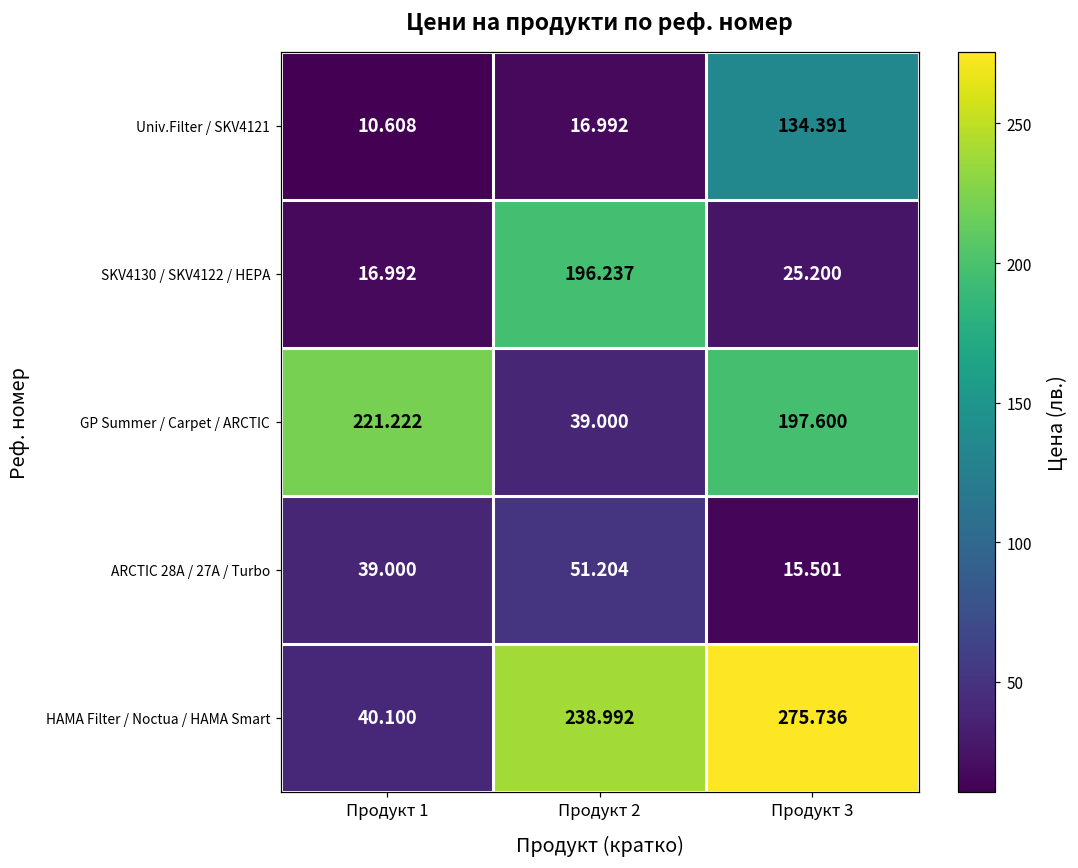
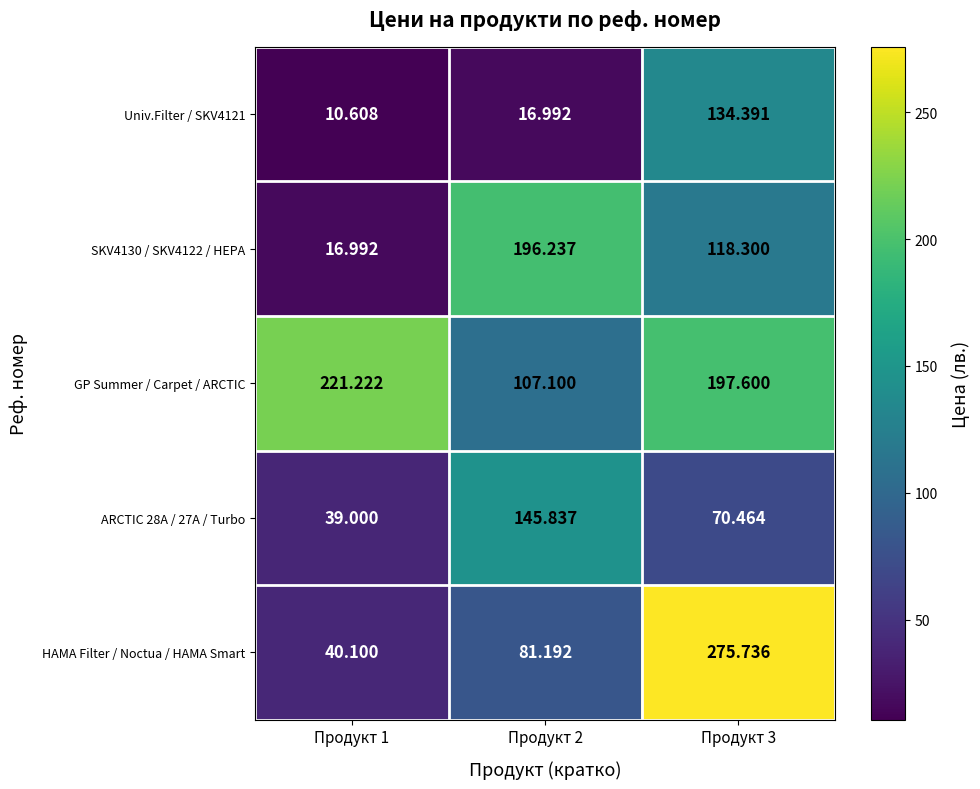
  {
    "Univ.Filter / SKV4121": {
      "Продукт 1": 10.608,
      "Продукт 2": 16.992,
      "Продукт 3": 134.391
    },
    "SKV4130 / SKV4122 / HEPA": {
      "Продукт 1": 16.992,
      "Продукт 2": 196.237,
-     "Продукт 3": 25.200
+     "Продукт 3": 118.300
    },
    "GP Summer / Carpet / ARCTIC": {
      "Продукт 1": 221.222,
-     "Продукт 2": 39.000,
+     "Продукт 2": 107.100,
      "Продукт 3": 197.600
    },
    "ARCTIC 28A / 27A / Turbo": {
      "Продукт 1": 39.000,
-     "Продукт 2": 51.204,
-     "Продукт 3": 15.501
+     "Продукт 2": 145.837,
+     "Продукт 3": 70.464
    },
    "HAMA Filter / Noctua / HAMA Smart": {
      "Продукт 1": 40.100,
-     "Продукт 2": 238.992,
+     "Продукт 2": 81.192,
      "Продукт 3": 275.736
    }
  }
